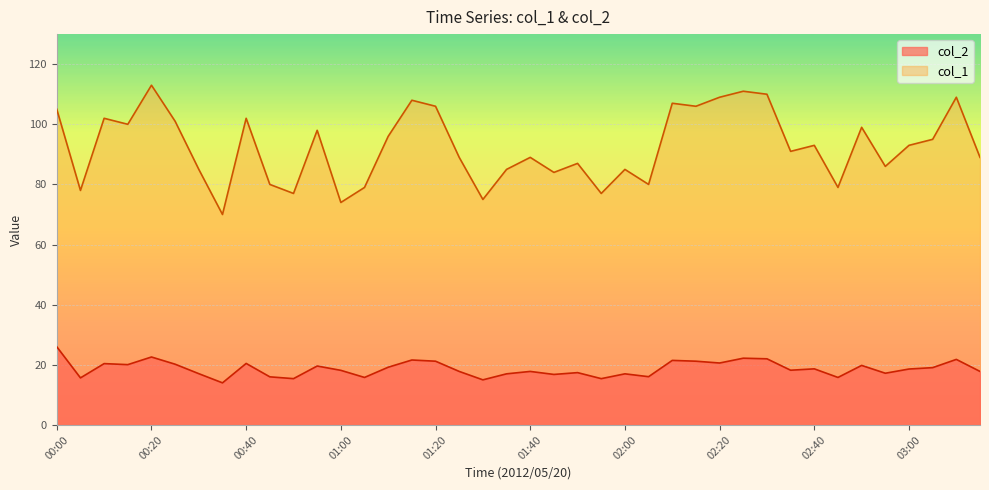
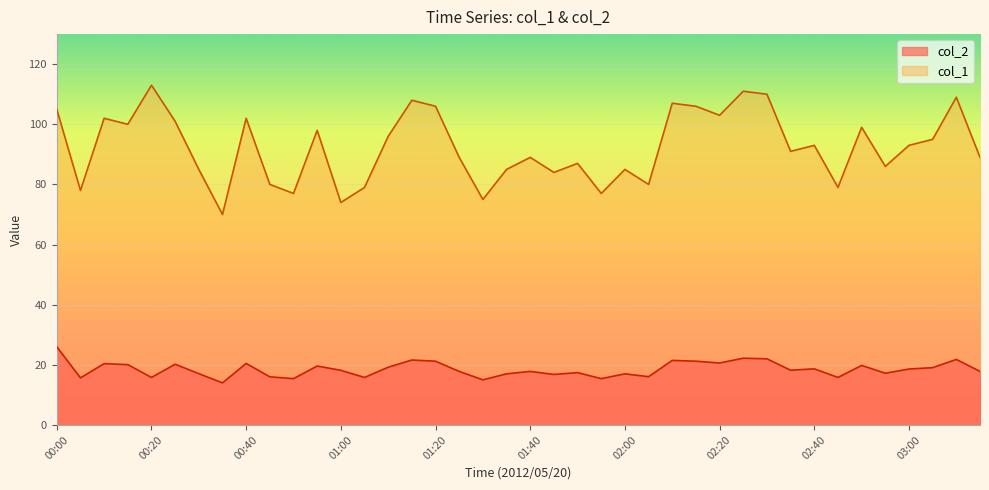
  {
    "col_2": {
      "00:00": 26,
-     "00:20": 23,
+     "00:20": 16,
      "00:40": 20,
      "01:00": 18,
      "01:20": 21,
      "01:40": 18,
      "02:00": 17,
      "02:20": 21,
      "02:40": 19,
      "03:00": 19
    },
    "col_1": {
      "00:00": 105,
      "00:20": 113,
      "00:40": 102,
      "01:00": 74,
      "01:20": 106,
      "01:40": 89,
      "02:00": 85,
-     "02:20": 109,
+     "02:20": 103,
      "02:40": 93,
      "03:00": 93
    }
  }
